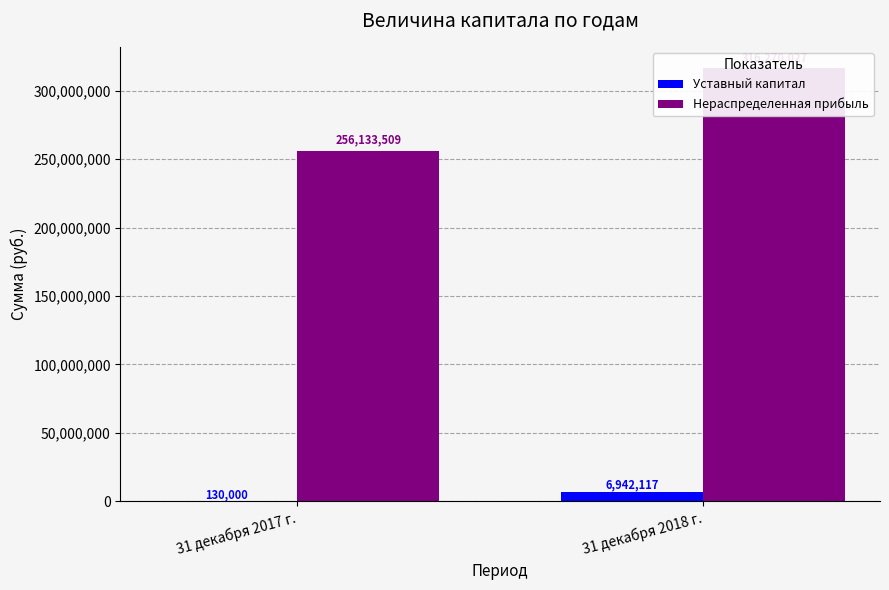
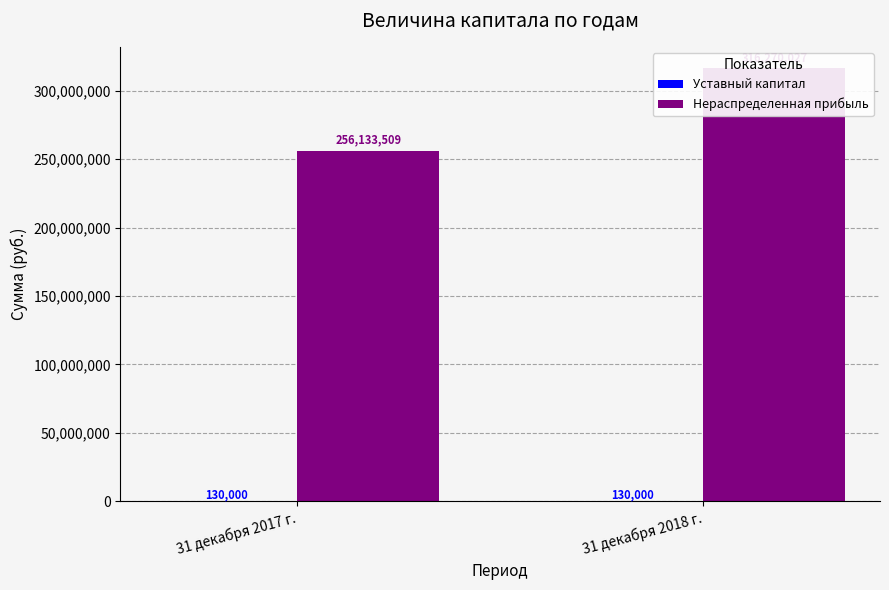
  {
    "Уставный капитал": {
      "31 декабря 2017 г.": "130,000",
-     "31 декабря 2018 г.": "6,942,117"
+     "31 декабря 2018 г.": "130,000"
    },
    "Нераспределенная прибыль": {
      "31 декабря 2017 г.": "256,133,509"
    }
  }
